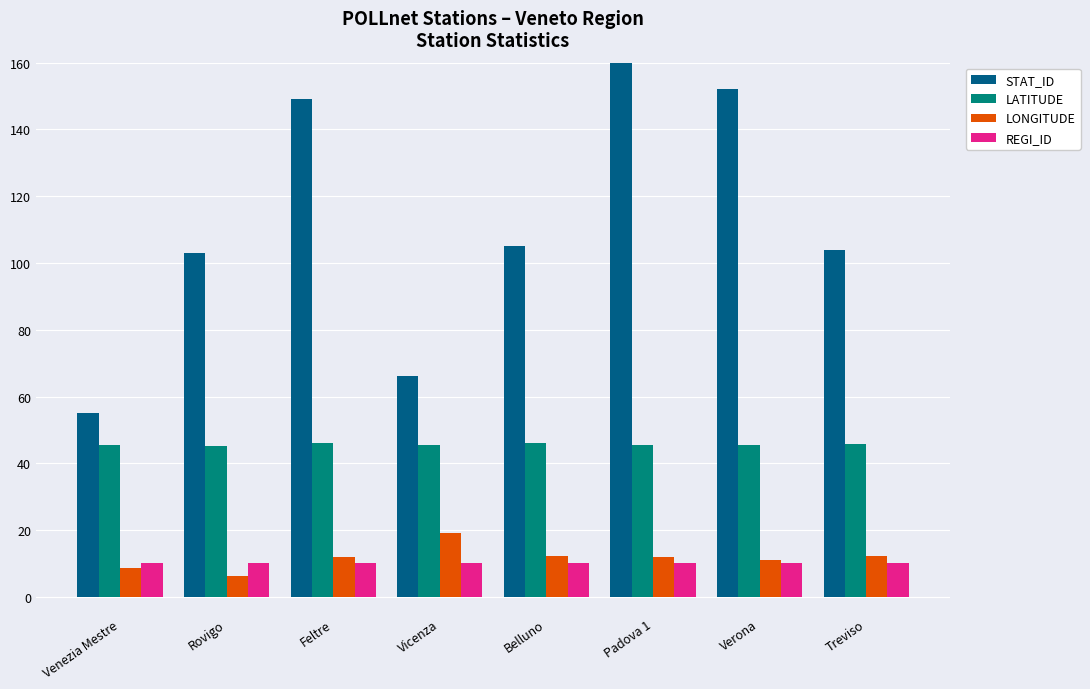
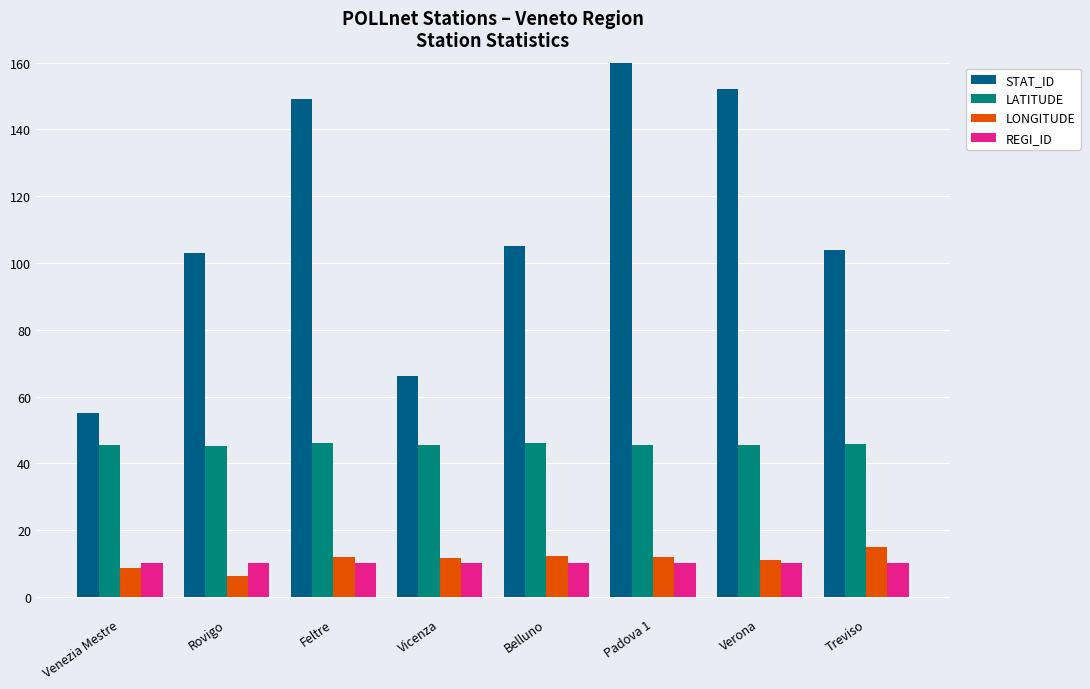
  {
    "LONGITUDE": {
      "Venezia Mestre": 9,
      "Rovigo": 6,
      "Feltre": 12,
-     "Vicenza": 19,
+     "Vicenza": 12,
      "Belluno": 12,
      "Padova 1": 12,
      "Verona": 11,
-     "Treviso": 12
+     "Treviso": 15
    },
    "REGI_ID": {
      "Venezia Mestre": 10,
      "Rovigo": 10,
      "Feltre": 10,
      "Vicenza": 10,
      "Belluno": 10,
      "Padova 1": 10,
      "Verona": 10,
      "Treviso": 10
    }
  }
